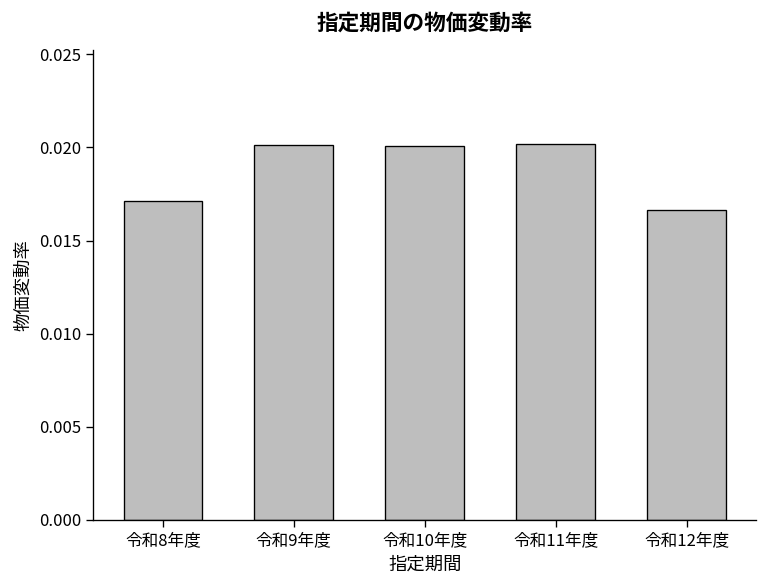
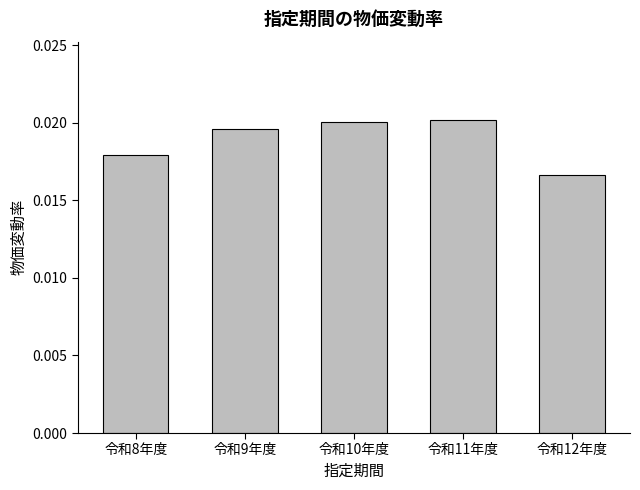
  {
-   "令和8年度": 0.0171,
-   "令和9年度": 0.0201,
+   "令和8年度": 0.0179,
+   "令和9年度": 0.0196,
    "令和10年度": 0.0201,
    "令和11年度": 0.0202,
    "令和12年度": 0.0167
  }
